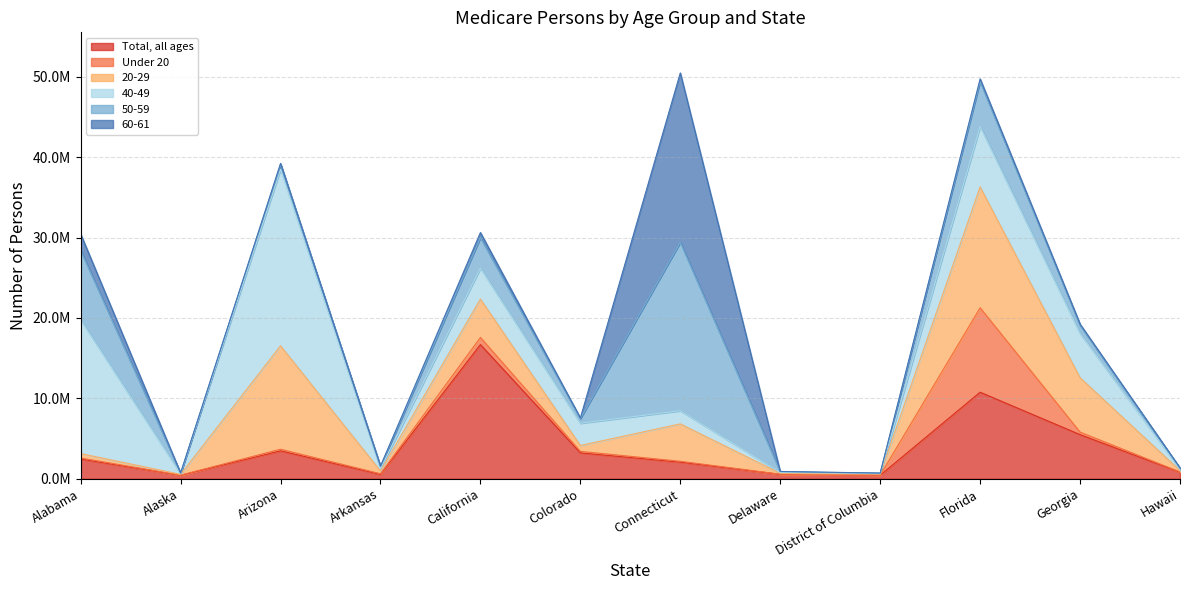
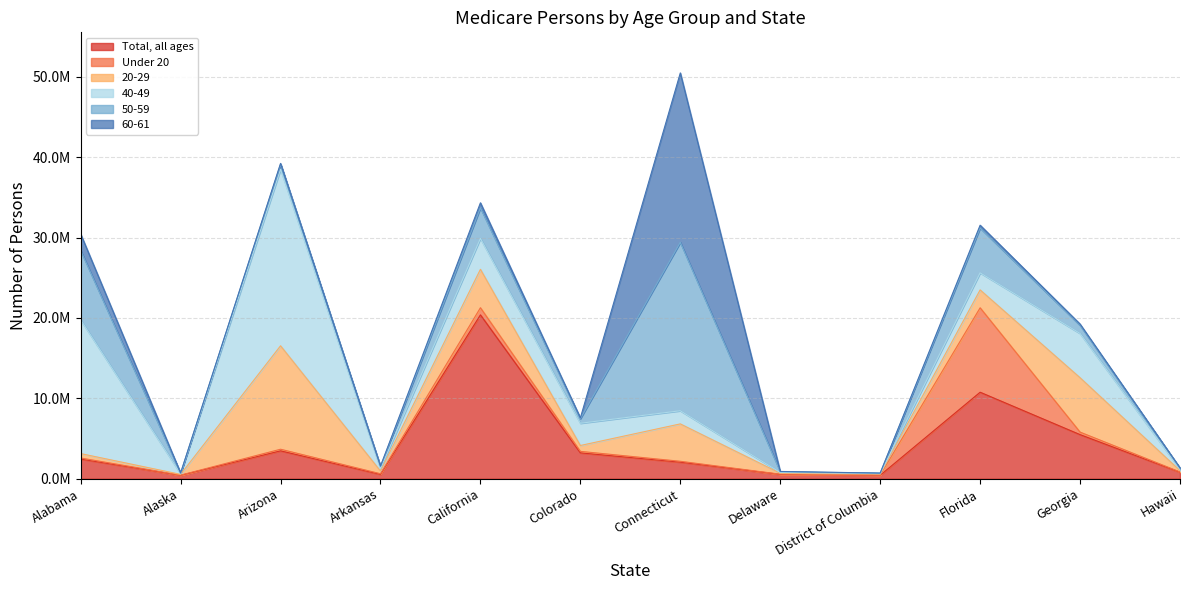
  {
    "Total, all ages": {
-     "California": 17000000,
+     "California": 20000000,
      "Florida": 11000000
    },
    "Under 20": {
      "California": 1000000,
      "Florida": 11000000
    },
    "20-29": {
      "Alabama": 1000000,
      "Arizona": 13000000,
      "California": 5000000,
      "Colorado": 1000000,
      "Connecticut": 5000000,
-     "Florida": 15000000,
+     "Florida": 2000000,
      "Georgia": 7000000
    },
    "40-49": {
      "Alabama": 17000000,
      "Arizona": 22000000,
      "California": 4000000,
      "Colorado": 3000000,
      "Connecticut": 2000000,
-     "Florida": 8000000,
+     "Florida": 2000000,
      "Georgia": 6000000
    },
    "50-59": {
      "Alabama": 9000000,
      "California": 4000000,
      "Connecticut": 21000000,
      "Florida": 6000000
    },
    "60-61": {
      "Alabama": 2000000,
      "California": 1000000,
      "Connecticut": 21000000,
      "Florida": 0
    }
  }
